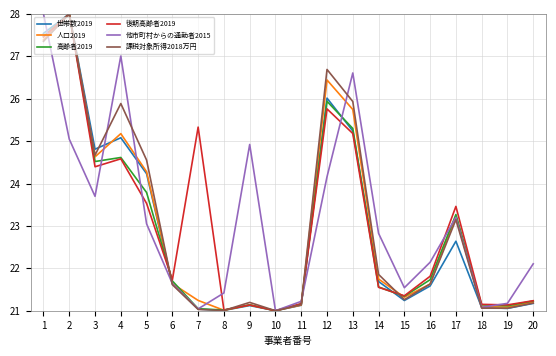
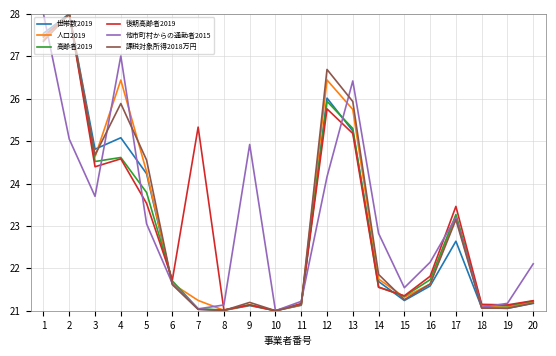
  {
    "世帯数2019": {
      "3": 24.8,
      "4": 25.1,
      "12": 26.0,
      "17": 22.6
    },
    "人口2019": {
-     "4": 25.2,
+     "4": 26.4,
      "7": 21.2,
      "12": 26.4,
      "13": 25.7
    },
    "高齢者2019": {
      "3": 24.5,
      "5": 23.8,
      "12": 25.9,
      "16": 21.7
    },
    "後期高齢者2019": {
      "3": 24.4,
      "5": 23.5,
      "7": 25.3,
      "12": 25.8,
      "16": 21.8,
      "17": 23.5
    },
    "他市町村からの通勤者2015": {
      "1": 28.0,
      "2": 25.0,
      "3": 23.7,
      "4": 27.0,
      "5": 23.0,
-     "8": 21.4,
+     "8": 21.1,
      "9": 24.9,
      "12": 24.2,
-     "13": 26.6,
+     "13": 26.4,
      "14": 22.8,
      "15": 21.5,
      "16": 22.1,
      "20": 22.1
    },
    "課税対象所得2018万円": {
      "4": 25.9,
      "5": 24.6,
      "12": 26.7,
      "13": 25.9,
      "14": 21.9
    }
  }
